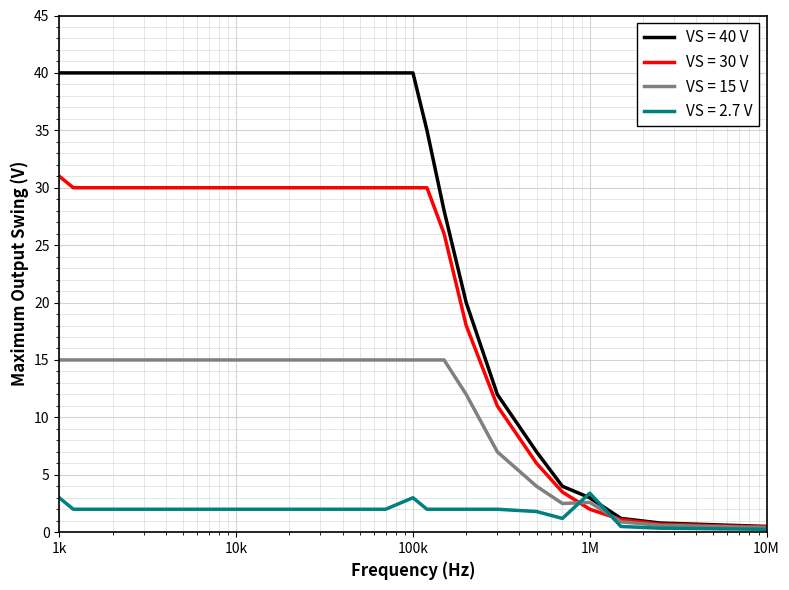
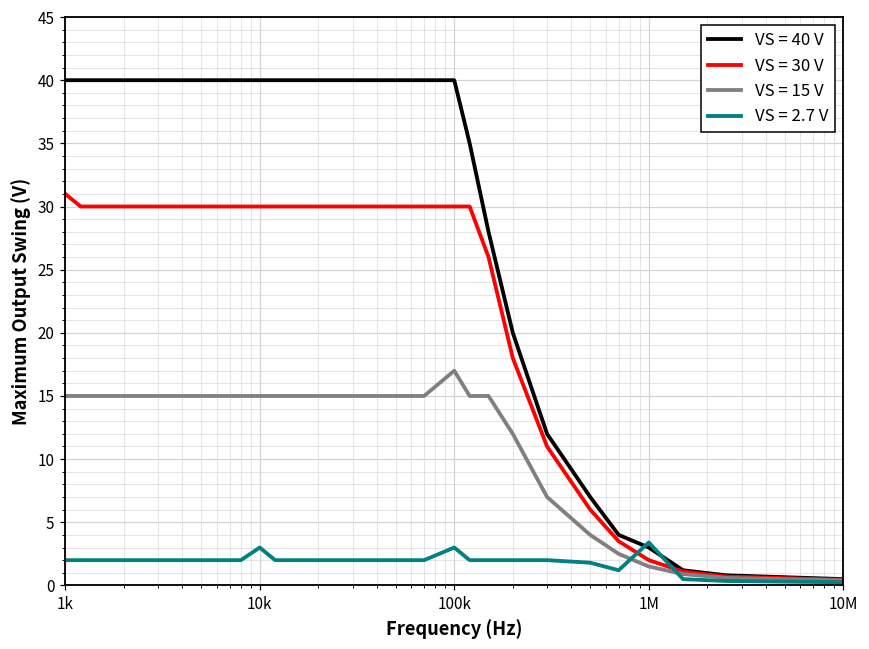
  {
    "VS = 40 V": {
      "1k": 40.0,
      "10k": 40.0,
      "100k": 40.0,
      "1M": 3.0
    },
    "VS = 30 V": {
      "1k": 31.0,
      "10k": 30.0,
      "100k": 30.0,
      "1M": 2.0
    },
    "VS = 15 V": {
      "1k": 15.0,
      "10k": 15.0,
-     "100k": 15,
-     "1M": 2.6
+     "100k": 17,
+     "1M": 1.5
    },
    "VS = 2.7 V": {
-     "1k": 3,
-     "10k": 2,
+     "1k": 2,
+     "10k": 3,
      "100k": 3,
      "1M": 3.4
    }
  }
